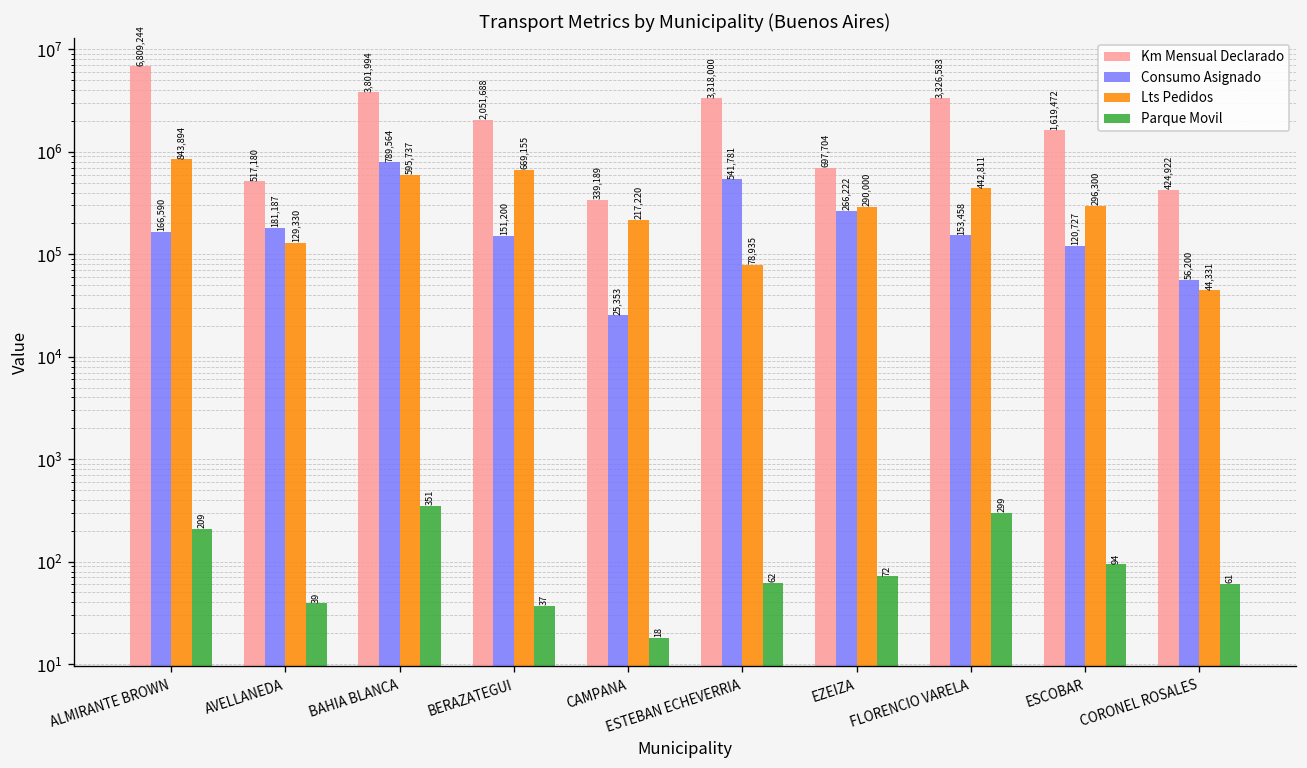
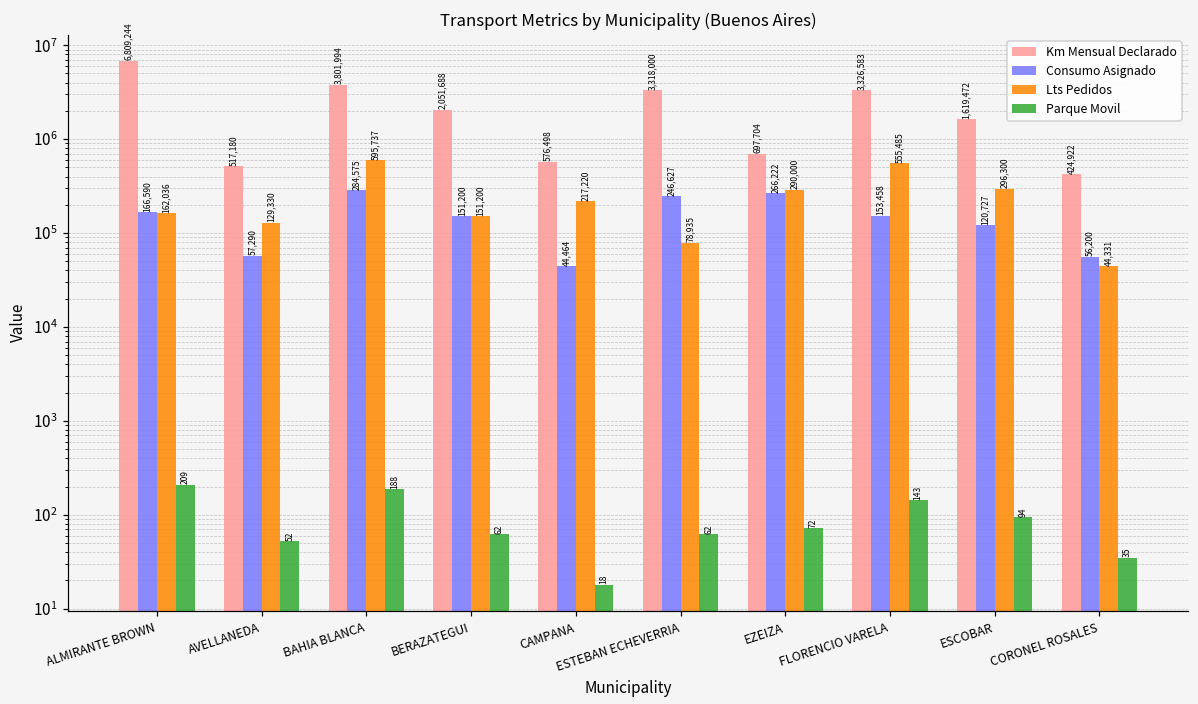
  {
    "Km Mensual Declarado": {
      "ALMIRANTE BROWN": "6,809,244",
      "AVELLANEDA": "517,180",
      "BAHIA BLANCA": "3,801,994",
      "BERAZATEGUI": "2,051,688",
-     "CAMPANA": "339,189",
+     "CAMPANA": "576,498",
      "ESTEBAN ECHEVERRIA": "3,318,000",
      "EZEIZA": "697,704",
      "FLORENCIO VARELA": "3,326,583",
      "ESCOBAR": "1,619,472",
      "CORONEL ROSALES": "424,922"
    },
    "Consumo Asignado": {
      "ALMIRANTE BROWN": "166,590",
-     "AVELLANEDA": "181,187",
-     "BAHIA BLANCA": "789,564",
+     "AVELLANEDA": "57,290",
+     "BAHIA BLANCA": "284,575",
      "BERAZATEGUI": "151,200",
-     "CAMPANA": "25,353",
-     "ESTEBAN ECHEVERRIA": "541,781",
+     "CAMPANA": "44,464",
+     "ESTEBAN ECHEVERRIA": "246,627",
      "EZEIZA": "266,222",
      "FLORENCIO VARELA": "153,458",
      "ESCOBAR": "120,727",
      "CORONEL ROSALES": "56,200"
    },
    "Lts Pedidos": {
-     "ALMIRANTE BROWN": "843,894",
+     "ALMIRANTE BROWN": "162,036",
      "AVELLANEDA": "129,330",
      "BAHIA BLANCA": "595,737",
-     "BERAZATEGUI": "669,155",
+     "BERAZATEGUI": "151,200",
      "CAMPANA": "217,220",
      "ESTEBAN ECHEVERRIA": "78,935",
      "EZEIZA": "290,000",
-     "FLORENCIO VARELA": "442,811",
+     "FLORENCIO VARELA": "555,485",
      "ESCOBAR": "296,300",
      "CORONEL ROSALES": "44,331"
    },
    "Parque Movil": {
      "ALMIRANTE BROWN": "209",
-     "AVELLANEDA": "39",
-     "BAHIA BLANCA": "351",
-     "BERAZATEGUI": "37",
+     "AVELLANEDA": "52",
+     "BAHIA BLANCA": "188",
+     "BERAZATEGUI": "62",
      "CAMPANA": "18",
      "ESTEBAN ECHEVERRIA": "62",
      "EZEIZA": "72",
-     "FLORENCIO VARELA": "299",
+     "FLORENCIO VARELA": "143",
      "ESCOBAR": "94",
-     "CORONEL ROSALES": "61"
+     "CORONEL ROSALES": "35"
    }
  }
